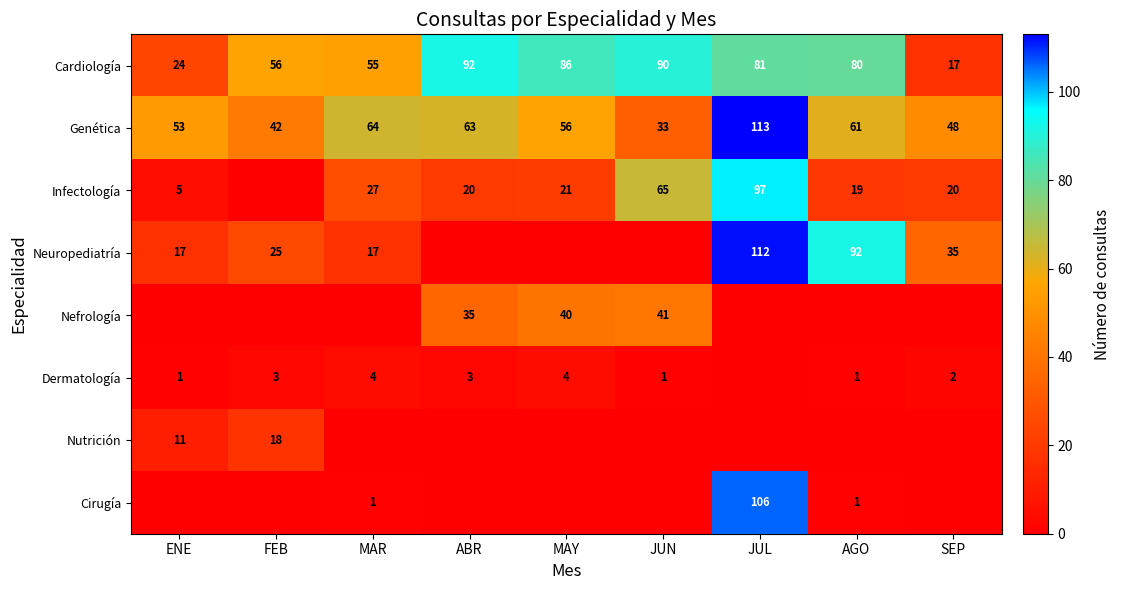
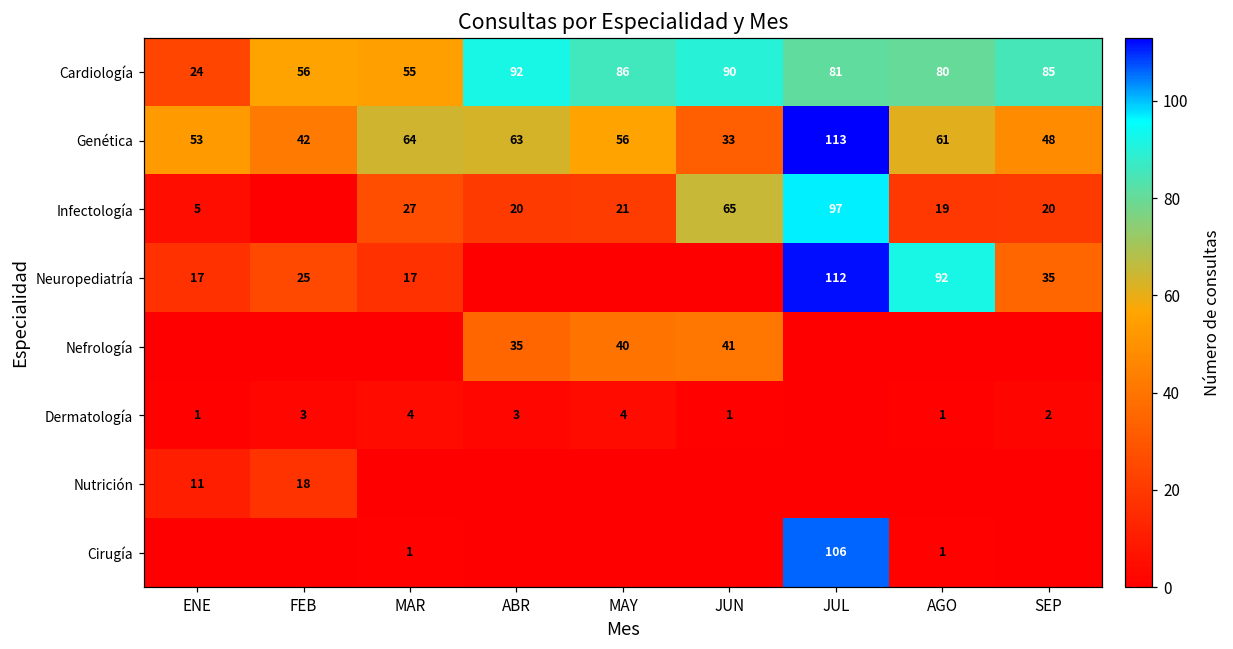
  {
    "Cardiología": {
      "ENE": 24,
      "FEB": 56,
      "MAR": 55,
      "ABR": 92,
      "MAY": 86,
      "JUN": 90,
      "JUL": 81,
      "AGO": 80,
-     "SEP": 17
+     "SEP": 85
    },
    "Genética": {
      "ENE": 53,
      "FEB": 42,
      "MAR": 64,
      "ABR": 63,
      "MAY": 56,
      "JUN": 33,
      "JUL": 113,
      "AGO": 61,
      "SEP": 48
    },
    "Infectología": {
      "ENE": 5,
      "MAR": 27,
      "ABR": 20,
      "MAY": 21,
      "JUN": 65,
      "JUL": 97,
      "AGO": 19,
      "SEP": 20
    },
    "Neuropediatría": {
      "ENE": 17,
      "FEB": 25,
      "MAR": 17,
      "JUL": 112,
      "AGO": 92,
      "SEP": 35
    },
    "Nefrología": {
      "ABR": 35,
      "MAY": 40,
      "JUN": 41
    },
    "Dermatología": {
      "ENE": 1,
      "FEB": 3,
      "MAR": 4,
      "ABR": 3,
      "MAY": 4,
      "JUN": 1,
      "AGO": 1,
      "SEP": 2
    },
    "Nutrición": {
      "ENE": 11,
      "FEB": 18
    },
    "Cirugía": {
      "MAR": 1,
      "JUL": 106,
      "AGO": 1
    }
  }
